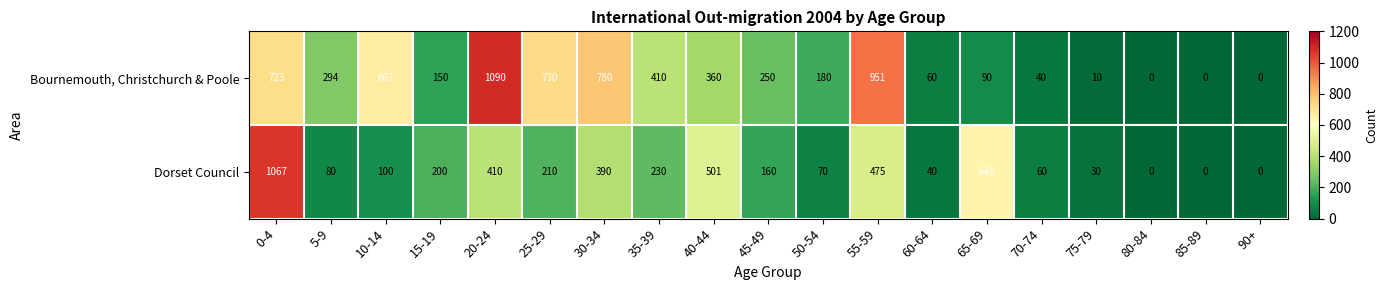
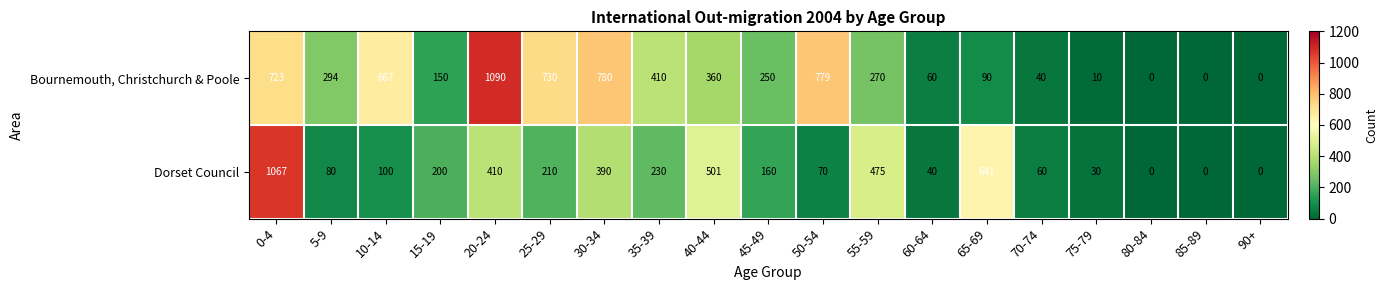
  {
    "Bournemouth, Christchurch & Poole": {
      "0-4": 723,
      "5-9": 294,
      "10-14": 667,
      "15-19": 150,
      "20-24": 1090,
      "25-29": 730,
      "30-34": 780,
      "35-39": 410,
      "40-44": 360,
      "45-49": 250,
-     "50-54": 180,
-     "55-59": 951,
+     "50-54": 779,
+     "55-59": 270,
      "60-64": 60,
      "65-69": 90,
      "70-74": 40,
      "75-79": 10,
      "80-84": 0,
      "85-89": 0,
      "90+": 0
    },
    "Dorset Council": {
      "0-4": 1067,
      "5-9": 80,
      "10-14": 100,
      "15-19": 200,
      "20-24": 410,
      "25-29": 210,
      "30-34": 390,
      "35-39": 230,
      "40-44": 501,
      "45-49": 160,
      "50-54": 70,
      "55-59": 475,
      "60-64": 40,
      "65-69": 641,
      "70-74": 60,
      "75-79": 30,
      "80-84": 0,
      "85-89": 0,
      "90+": 0
    }
  }
